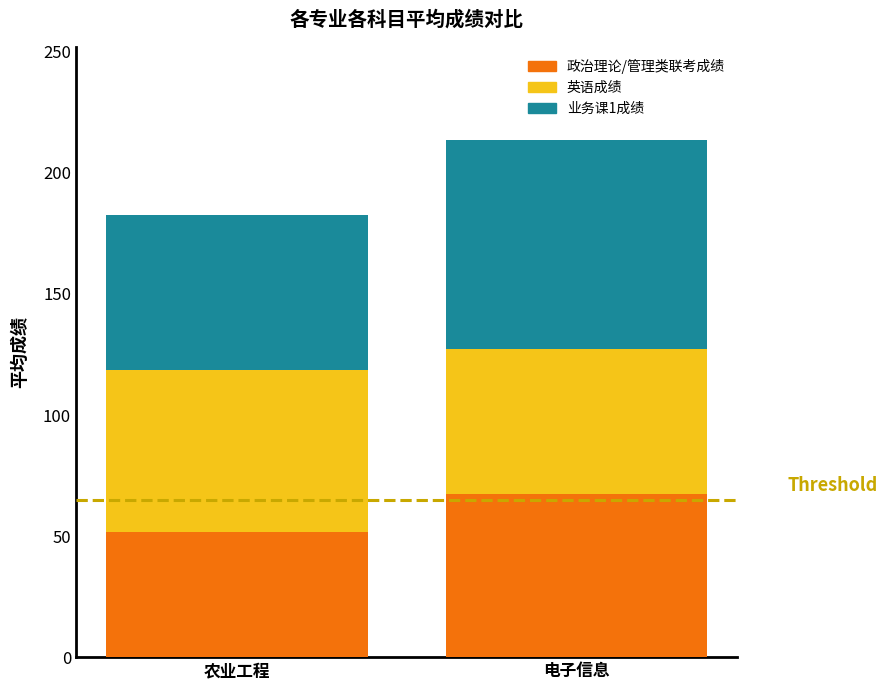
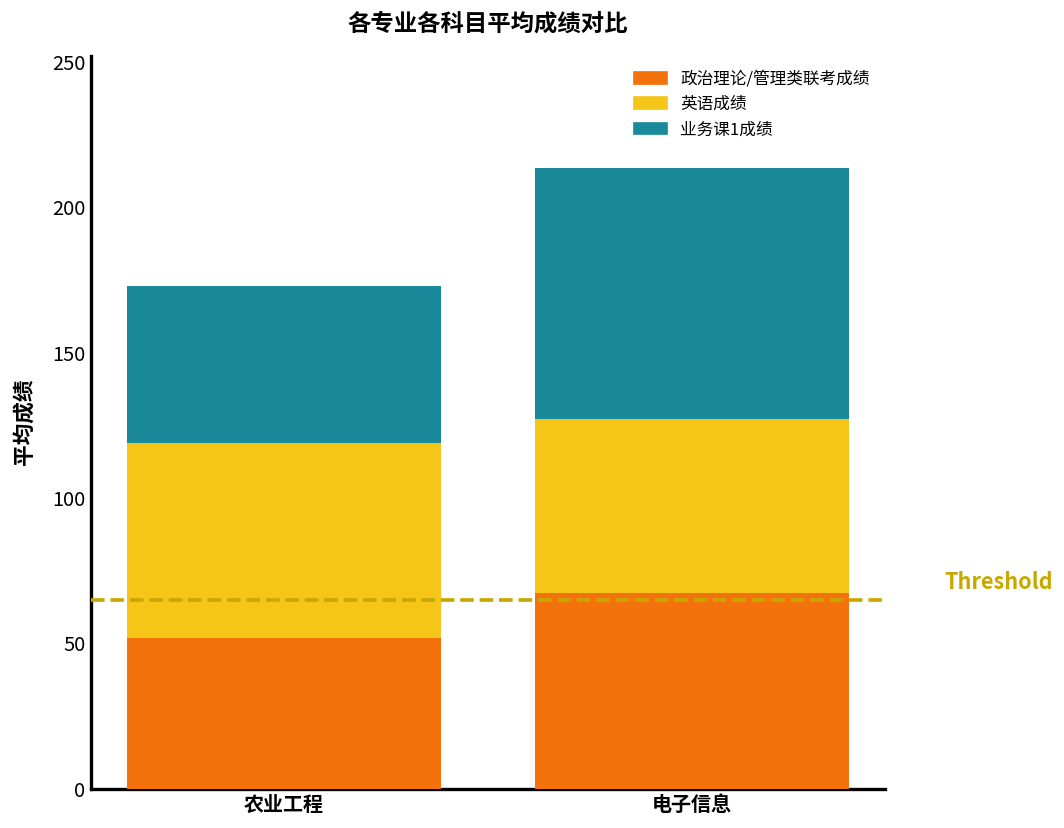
  {
    "政治理论/管理类联考成绩": {
      "农业工程": 52,
      "电子信息": 67
    },
    "英语成绩": {
      "农业工程": 67,
      "电子信息": 60
    },
    "业务课1成绩": {
-     "农业工程": 64,
+     "农业工程": 54,
      "电子信息": 87
    }
  }
